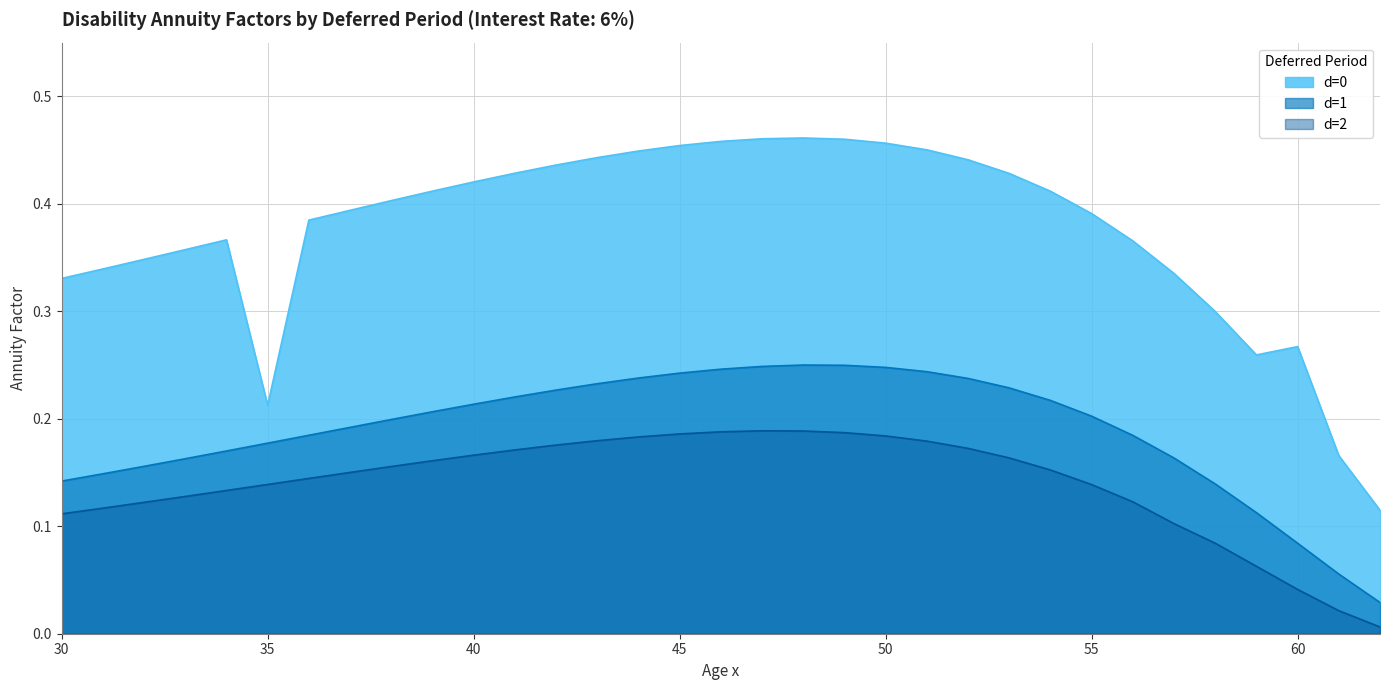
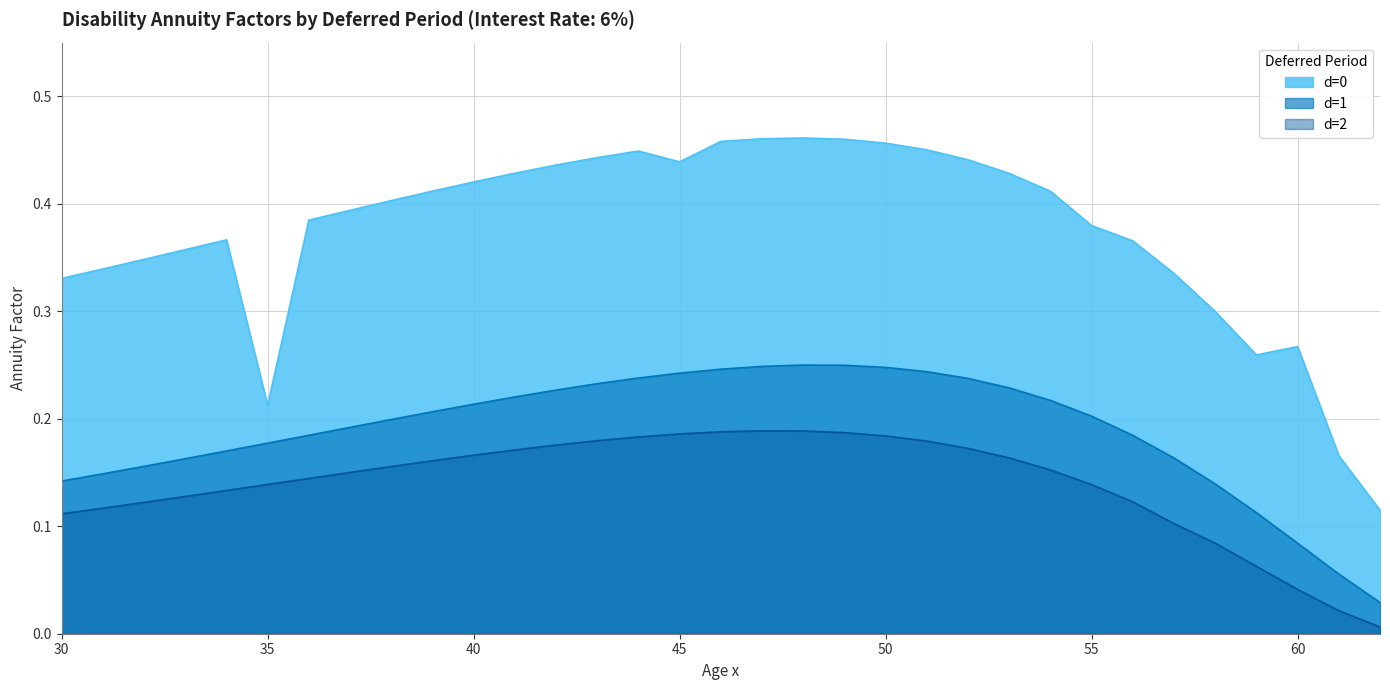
  {
    "d=0": {
      "30": 0.331,
      "35": 0.212,
      "40": 0.420,
-     "45": 0.454,
+     "45": 0.439,
      "50": 0.456,
-     "55": 0.391,
+     "55": 0.380,
      "60": 0.267
    }
  }
